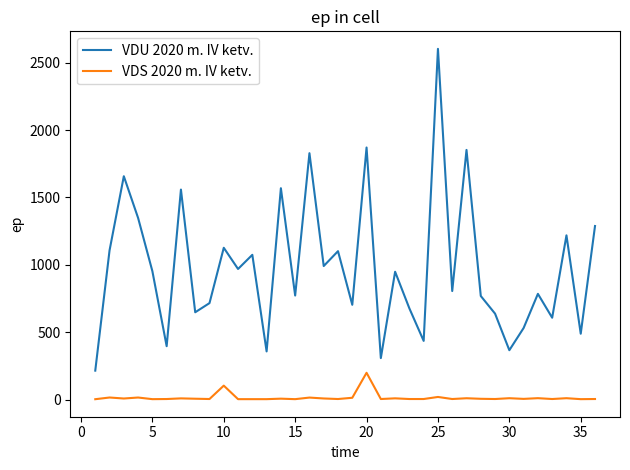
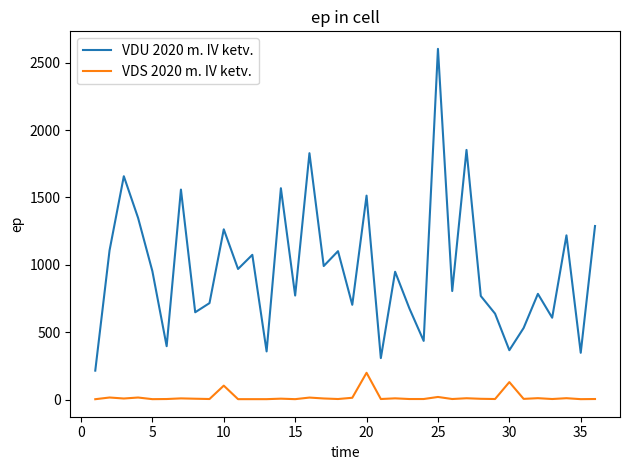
  {
    "VDU 2020 m. IV ketv.": {
      "5": 950,
-     "10": 1130,
+     "10": 1260,
      "15": 770,
-     "20": 1870,
+     "20": 1510,
      "25": 2600,
      "30": 370,
-     "35": 490
+     "35": 350
    },
    "VDS 2020 m. IV ketv.": {
      "5": 0,
      "10": 100,
      "15": 0,
      "20": 200,
      "25": 20,
-     "30": 10,
+     "30": 130,
      "35": 0
    }
  }
